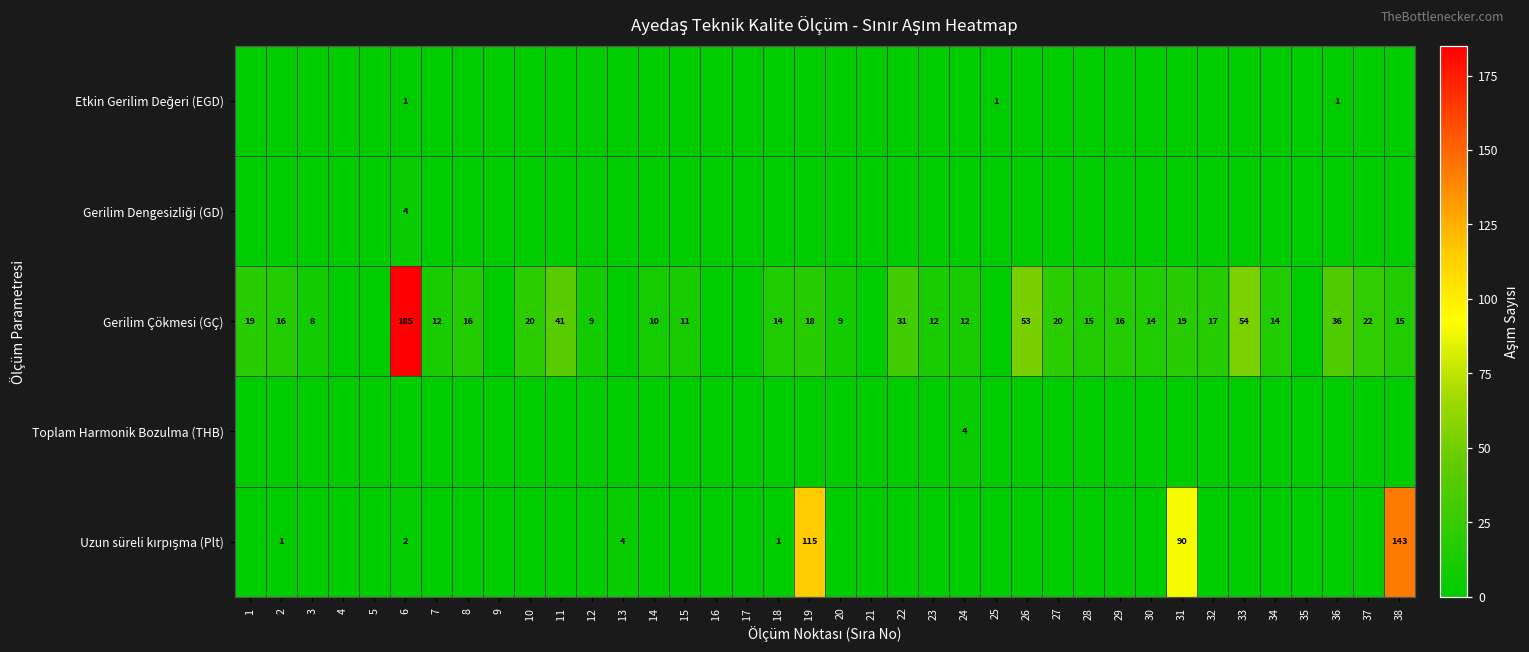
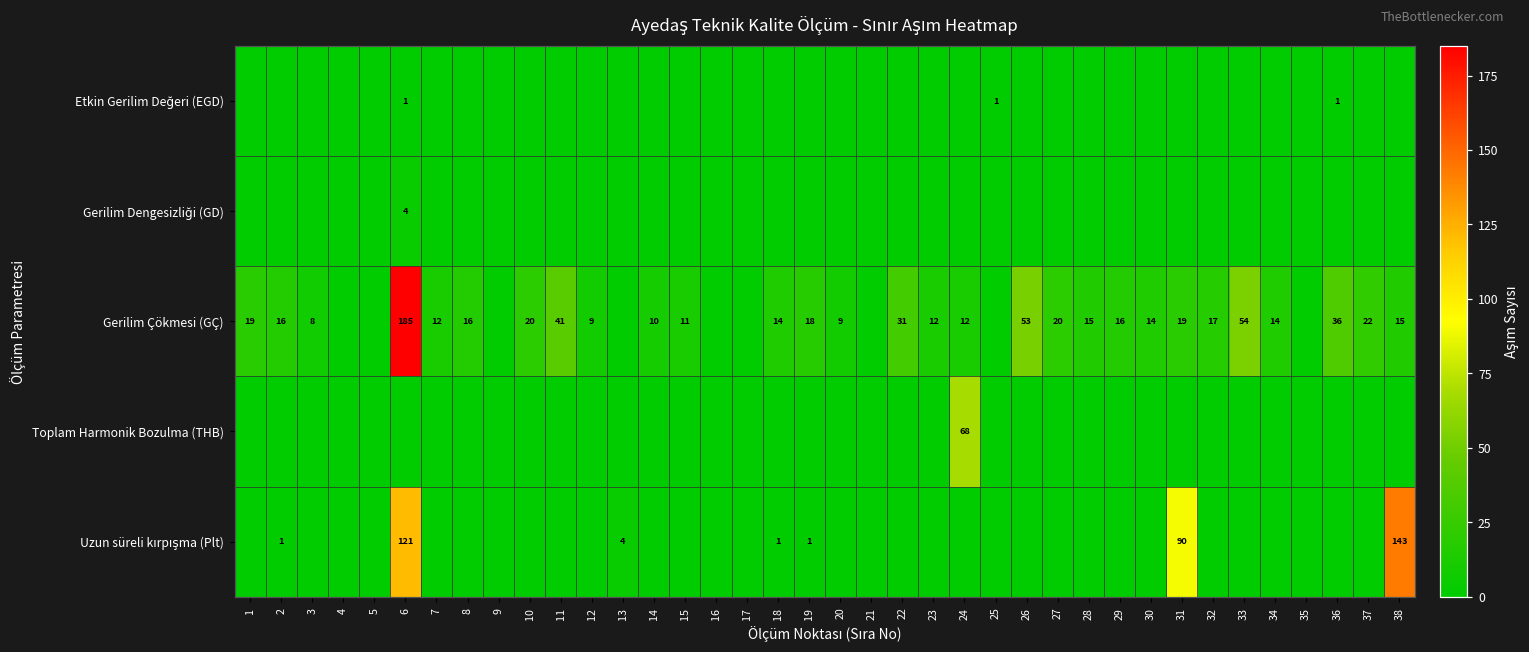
  {
    "Etkin Gerilim Değeri (EGD)": {
      "6": 1,
      "25": 1,
      "36": 1
    },
    "Gerilim Dengesizliği (GD)": {
      "6": 4
    },
    "Gerilim Çökmesi (GÇ)": {
      "1": 19,
      "2": 16,
      "3": 8,
      "6": 185,
      "7": 12,
      "8": 16,
      "10": 20,
      "11": 41,
      "12": 9,
      "14": 10,
      "15": 11,
      "18": 14,
      "19": 18,
      "20": 9,
      "22": 31,
      "23": 12,
      "24": 12,
      "26": 53,
      "27": 20,
      "28": 15,
      "29": 16,
      "30": 14,
      "31": 19,
      "32": 17,
      "33": 54,
      "34": 14,
      "36": 36,
      "37": 22,
      "38": 15
    },
    "Toplam Harmonik Bozulma (THB)": {
-     "24": 4
+     "24": 68
    },
    "Uzun süreli kırpışma (Plt)": {
      "2": 1,
-     "6": 2,
+     "6": 121,
      "13": 4,
      "18": 1,
-     "19": 115,
+     "19": 1,
      "31": 90,
      "38": 143
    }
  }
